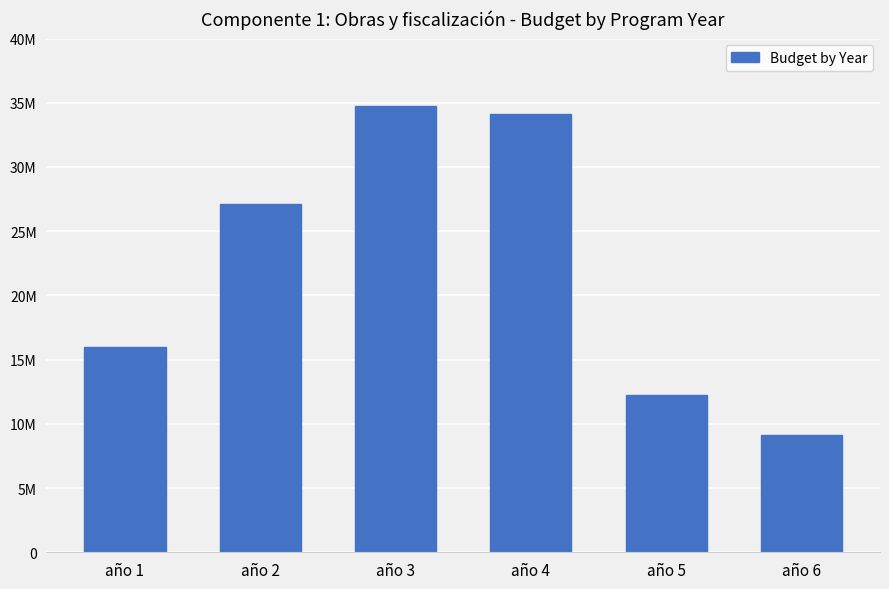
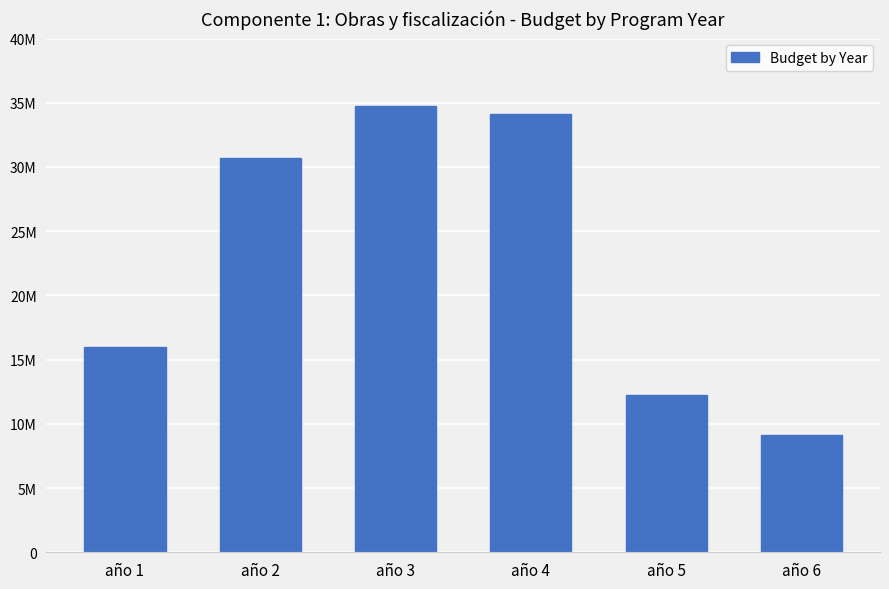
  {
    "año 1": 16000000,
-   "año 2": 27100000,
+   "año 2": 30700000,
    "año 3": 34800000,
    "año 4": 34100000,
    "año 5": 12300000,
    "año 6": 9100000
  }
